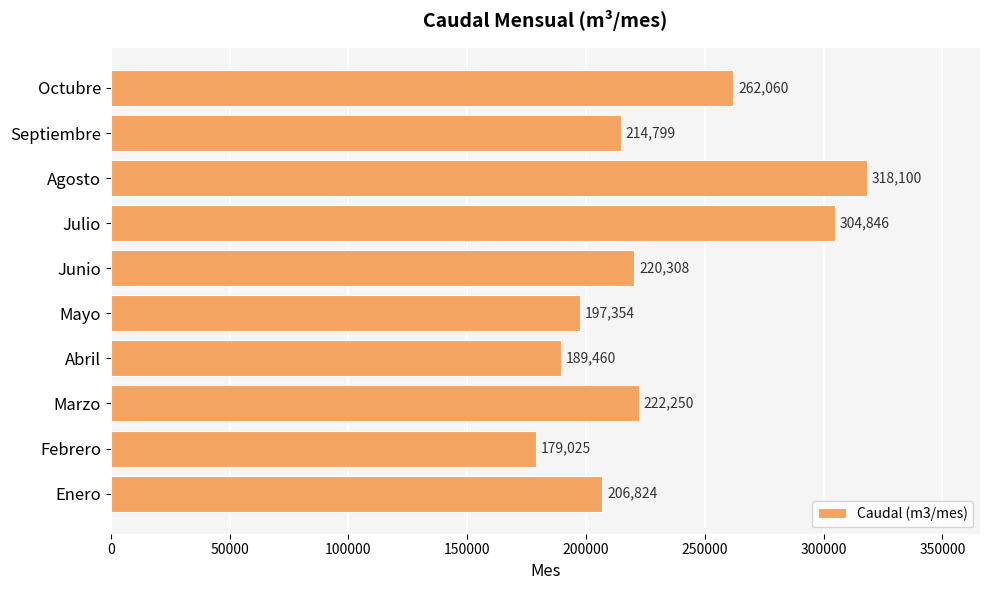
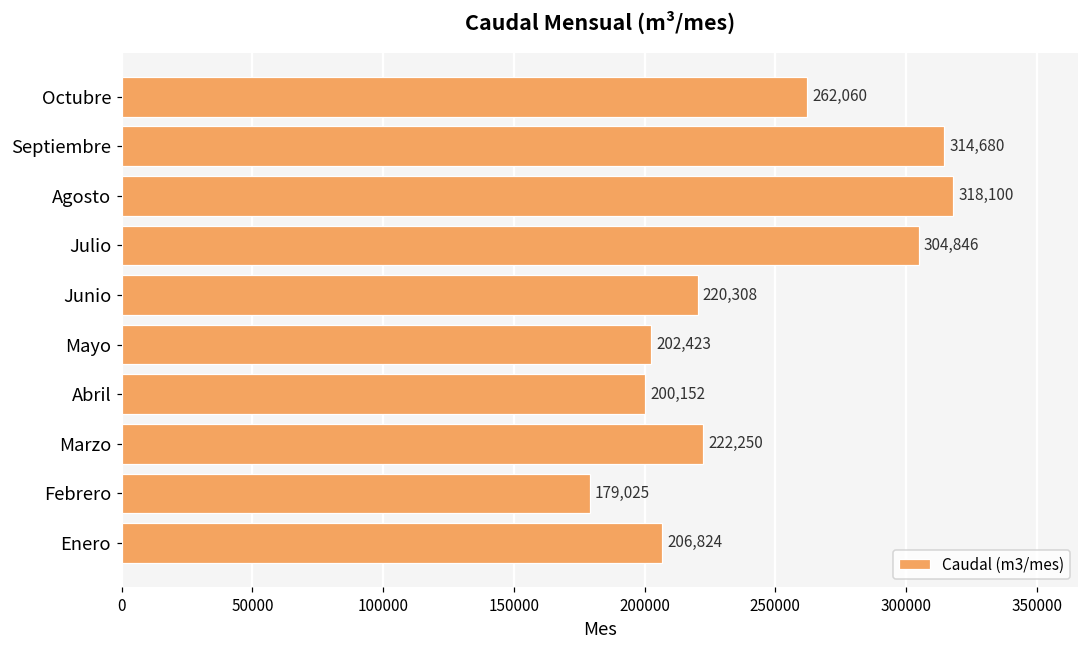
  {
    "Octubre": "262,060",
-   "Septiembre": "214,799",
+   "Septiembre": "314,680",
    "Agosto": "318,100",
    "Julio": "304,846",
    "Junio": "220,308",
-   "Mayo": "197,354",
-   "Abril": "189,460",
+   "Mayo": "202,423",
+   "Abril": "200,152",
    "Marzo": "222,250",
    "Febrero": "179,025",
    "Enero": "206,824"
  }
